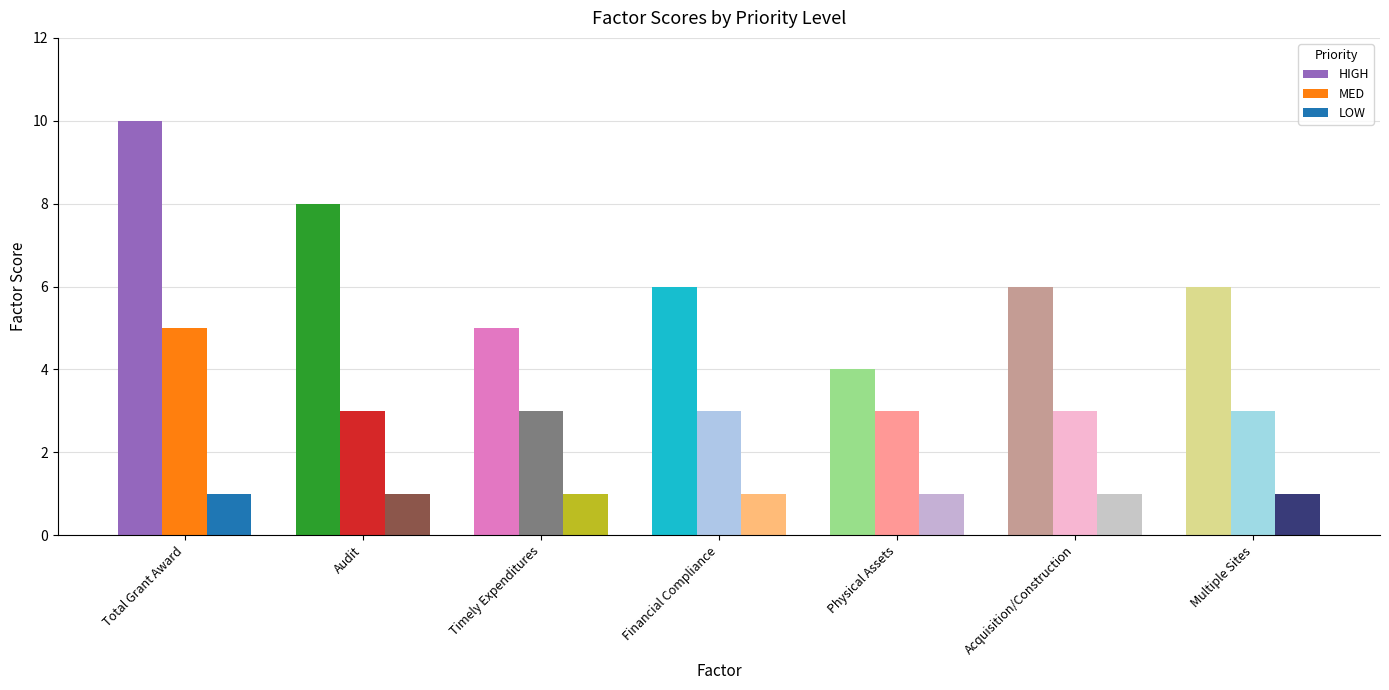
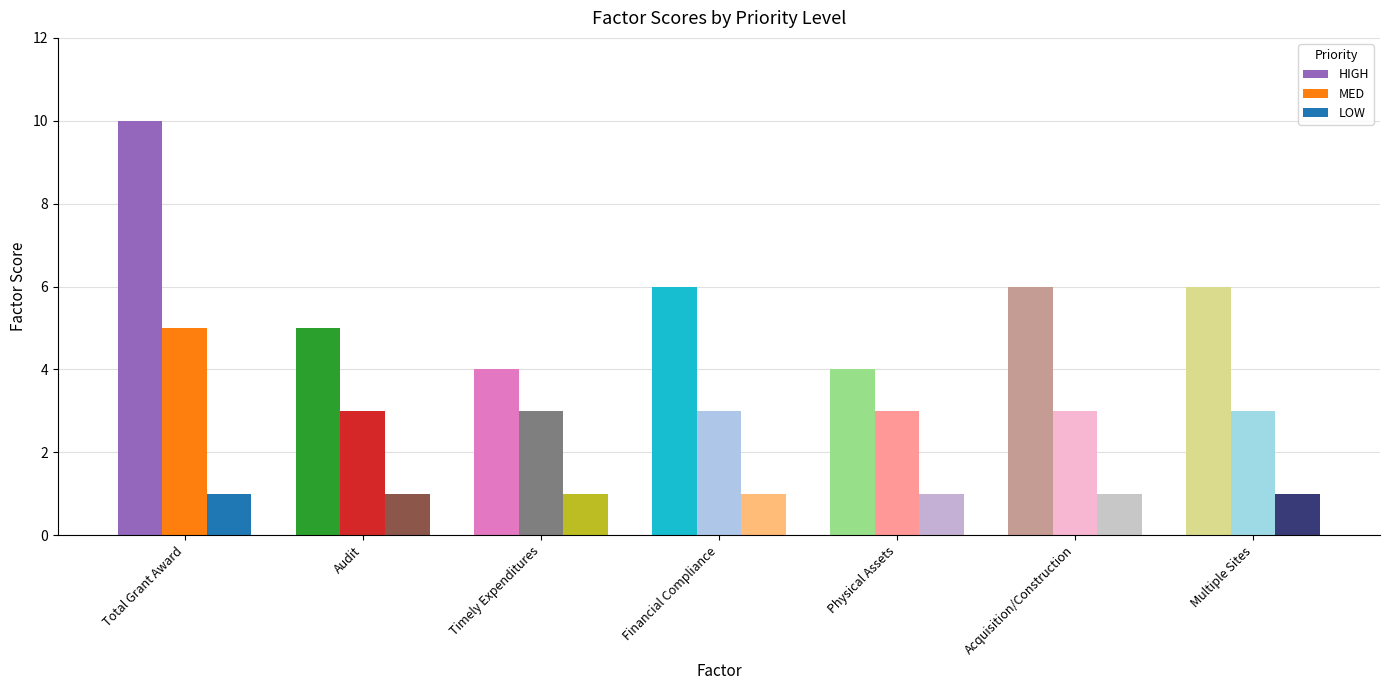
  {
    "HIGH": {
      "Total Grant Award": 10,
-     "Audit": 8,
-     "Timely Expenditures": 5,
+     "Audit": 5,
+     "Timely Expenditures": 4,
      "Financial Compliance": 6,
      "Physical Assets": 4,
      "Acquisition/Construction": 6,
      "Multiple Sites": 6
    },
    "MED": {
      "Total Grant Award": 5,
      "Audit": 3,
      "Timely Expenditures": 3,
      "Financial Compliance": 3,
      "Physical Assets": 3,
      "Acquisition/Construction": 3,
      "Multiple Sites": 3
    },
    "LOW": {
      "Total Grant Award": 1,
      "Audit": 1,
      "Timely Expenditures": 1,
      "Financial Compliance": 1,
      "Physical Assets": 1,
      "Acquisition/Construction": 1,
      "Multiple Sites": 1
    }
  }
